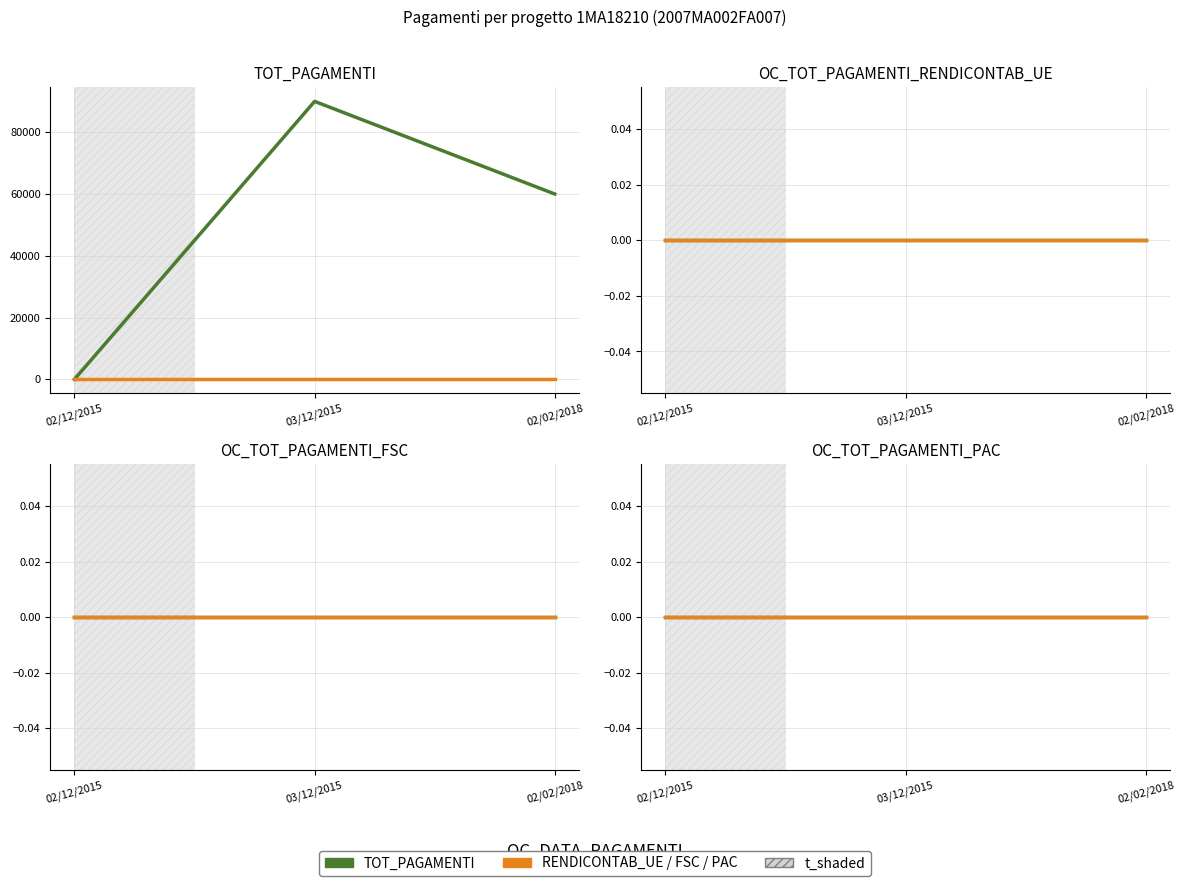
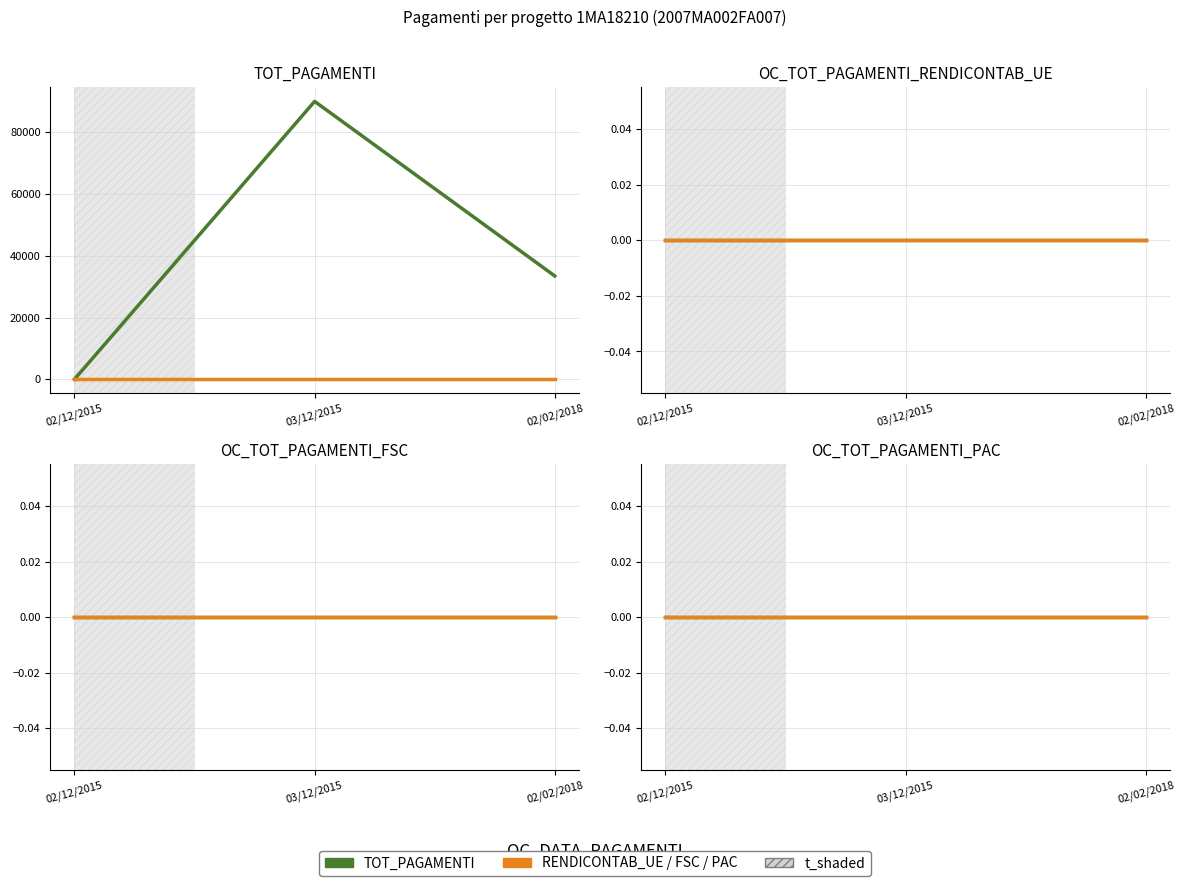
  {
    "TOT_PAGAMENTI": {
      "TOT_PAGAMENTI": {
        "03/12/2015": 90000,
-       "02/02/2018": 60000
+       "02/02/2018": 33000
      }
    },
    "OC_TOT_PAGAMENTI_RENDICONTAB_UE": {
      "02/12/2015": 0.000,
      "03/12/2015": 0.000,
      "02/02/2018": 0.000
    },
    "OC_TOT_PAGAMENTI_FSC": {
      "02/12/2015": 0.000,
      "03/12/2015": 0.000,
      "02/02/2018": 0.000
    },
    "OC_TOT_PAGAMENTI_PAC": {
      "02/12/2015": 0.000,
      "03/12/2015": 0.000,
      "02/02/2018": 0.000
    }
  }
